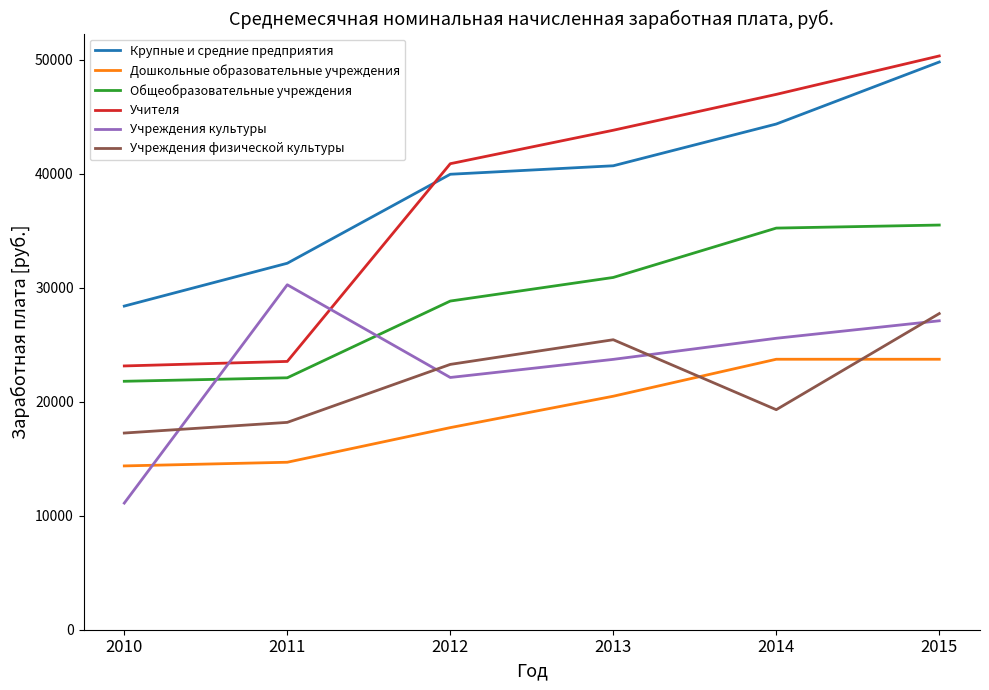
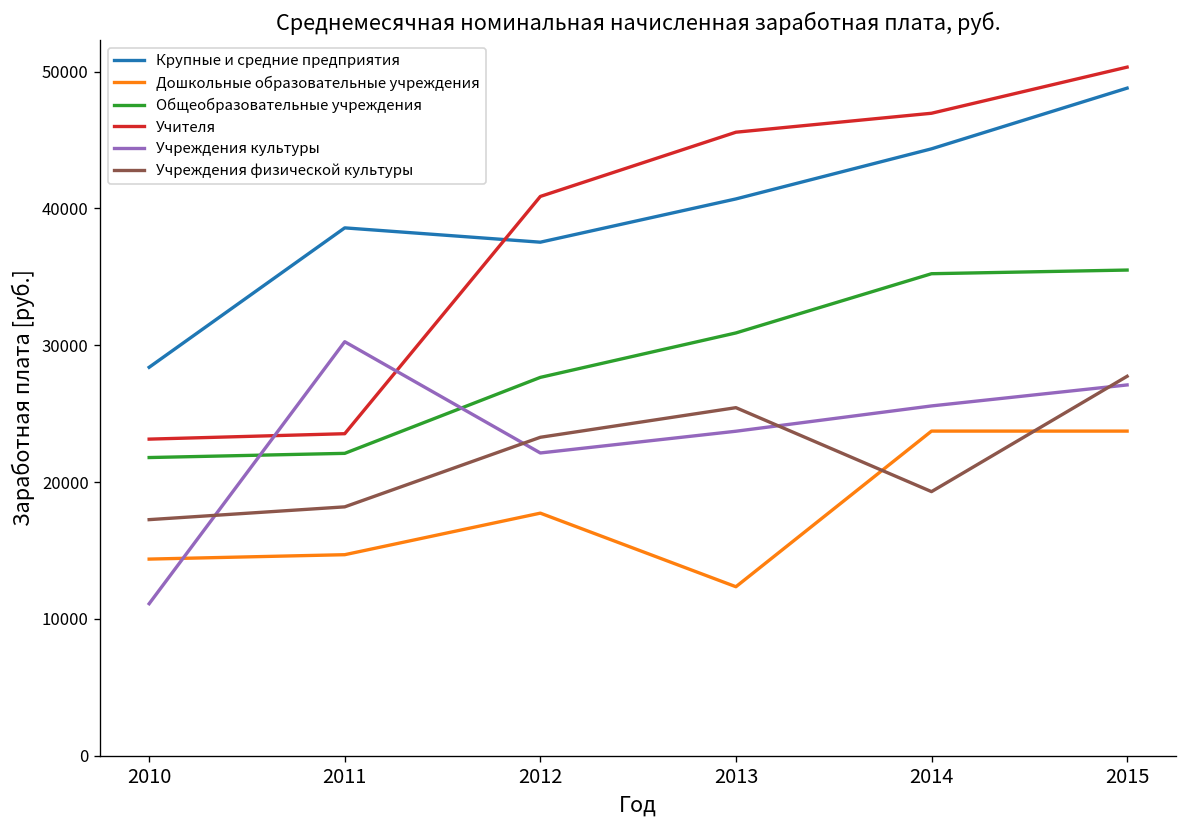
  {
    "Крупные и средние предприятия": {
      "2010": 28400,
-     "2011": 32100,
-     "2012": 39900,
+     "2011": 38600,
+     "2012": 37500,
      "2013": 40700,
      "2014": 44400,
-     "2015": 49800
+     "2015": 48800
    },
    "Дошкольные образовательные учреждения": {
      "2010": 14400,
      "2011": 14700,
      "2012": 17700,
-     "2013": 20500,
+     "2013": 12300,
      "2014": 23700,
      "2015": 23700
    },
    "Общеобразовательные учреждения": {
      "2010": 21800,
      "2011": 22100,
-     "2012": 28800,
+     "2012": 27600,
      "2013": 30900,
      "2014": 35200,
      "2015": 35500
    },
    "Учителя": {
      "2010": 23100,
      "2011": 23500,
      "2012": 40900,
-     "2013": 43800,
+     "2013": 45600,
      "2014": 47000,
      "2015": 50300
    },
    "Учреждения культуры": {
      "2010": 11100,
      "2011": 30300,
      "2012": 22100,
      "2013": 23700,
      "2014": 25600,
      "2015": 27100
    },
    "Учреждения физической культуры": {
      "2010": 17300,
      "2011": 18200,
      "2012": 23300,
      "2013": 25400,
      "2014": 19300,
      "2015": 27700
    }
  }
